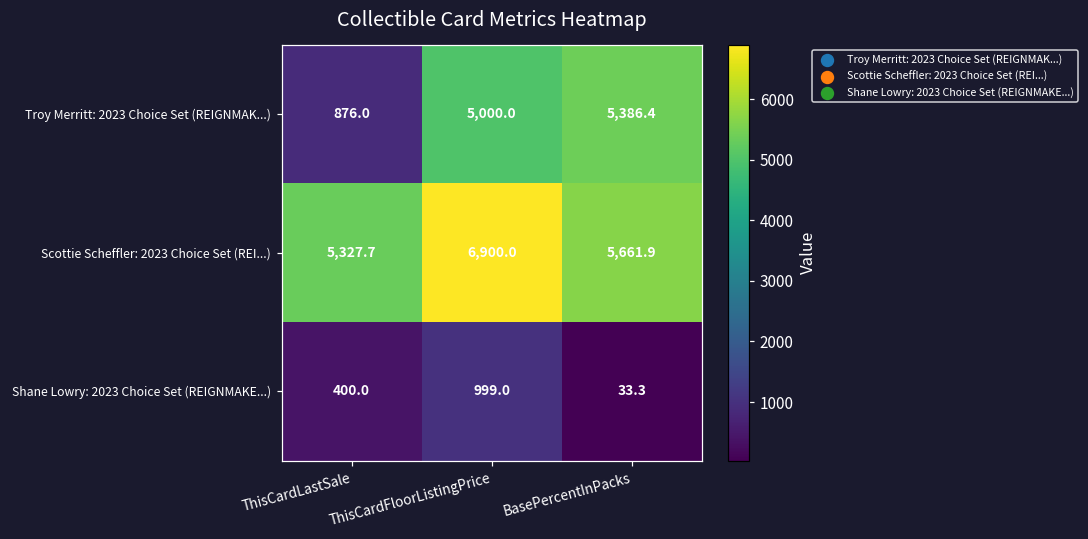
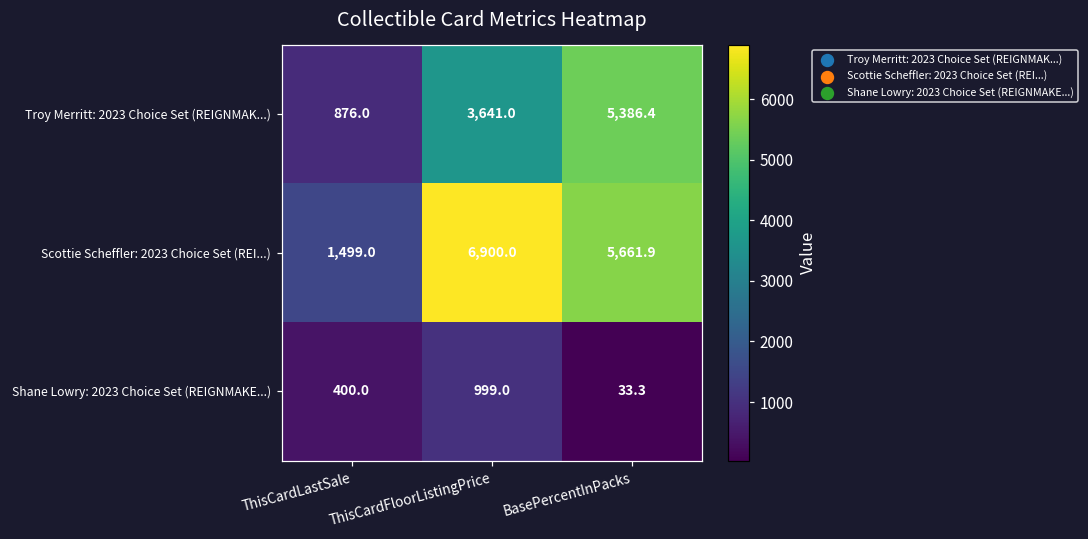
  {
    "Troy Merritt: 2023 Choice Set (REIGNMAK...)": {
      "ThisCardLastSale": "876.0",
-     "ThisCardFloorListingPrice": "5,000.0",
+     "ThisCardFloorListingPrice": "3,641.0",
      "BasePercentInPacks": "5,386.4"
    },
    "Scottie Scheffler: 2023 Choice Set (REI...)": {
-     "ThisCardLastSale": "5,327.7",
+     "ThisCardLastSale": "1,499.0",
      "ThisCardFloorListingPrice": "6,900.0",
      "BasePercentInPacks": "5,661.9"
    },
    "Shane Lowry: 2023 Choice Set (REIGNMAKE...)": {
      "ThisCardLastSale": "400.0",
      "ThisCardFloorListingPrice": "999.0",
      "BasePercentInPacks": "33.3"
    }
  }
